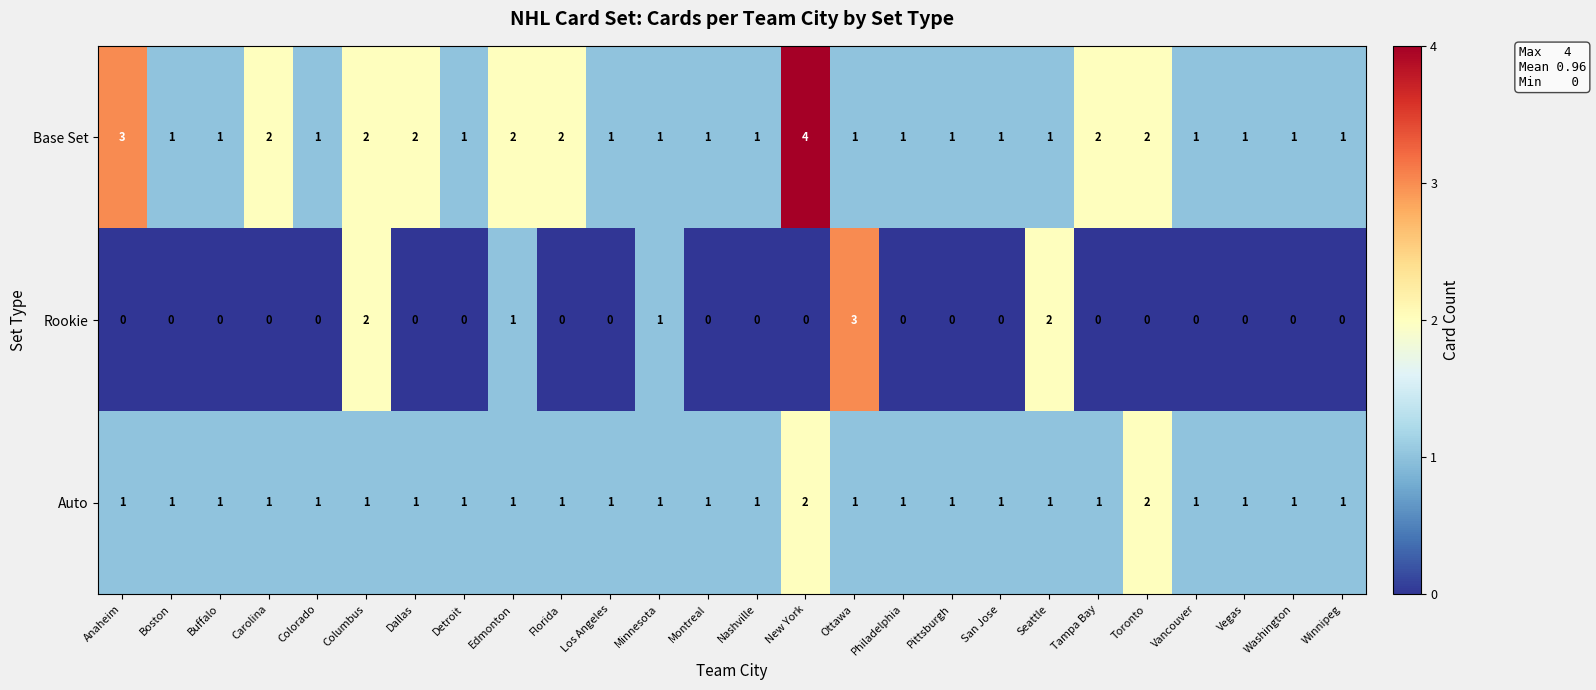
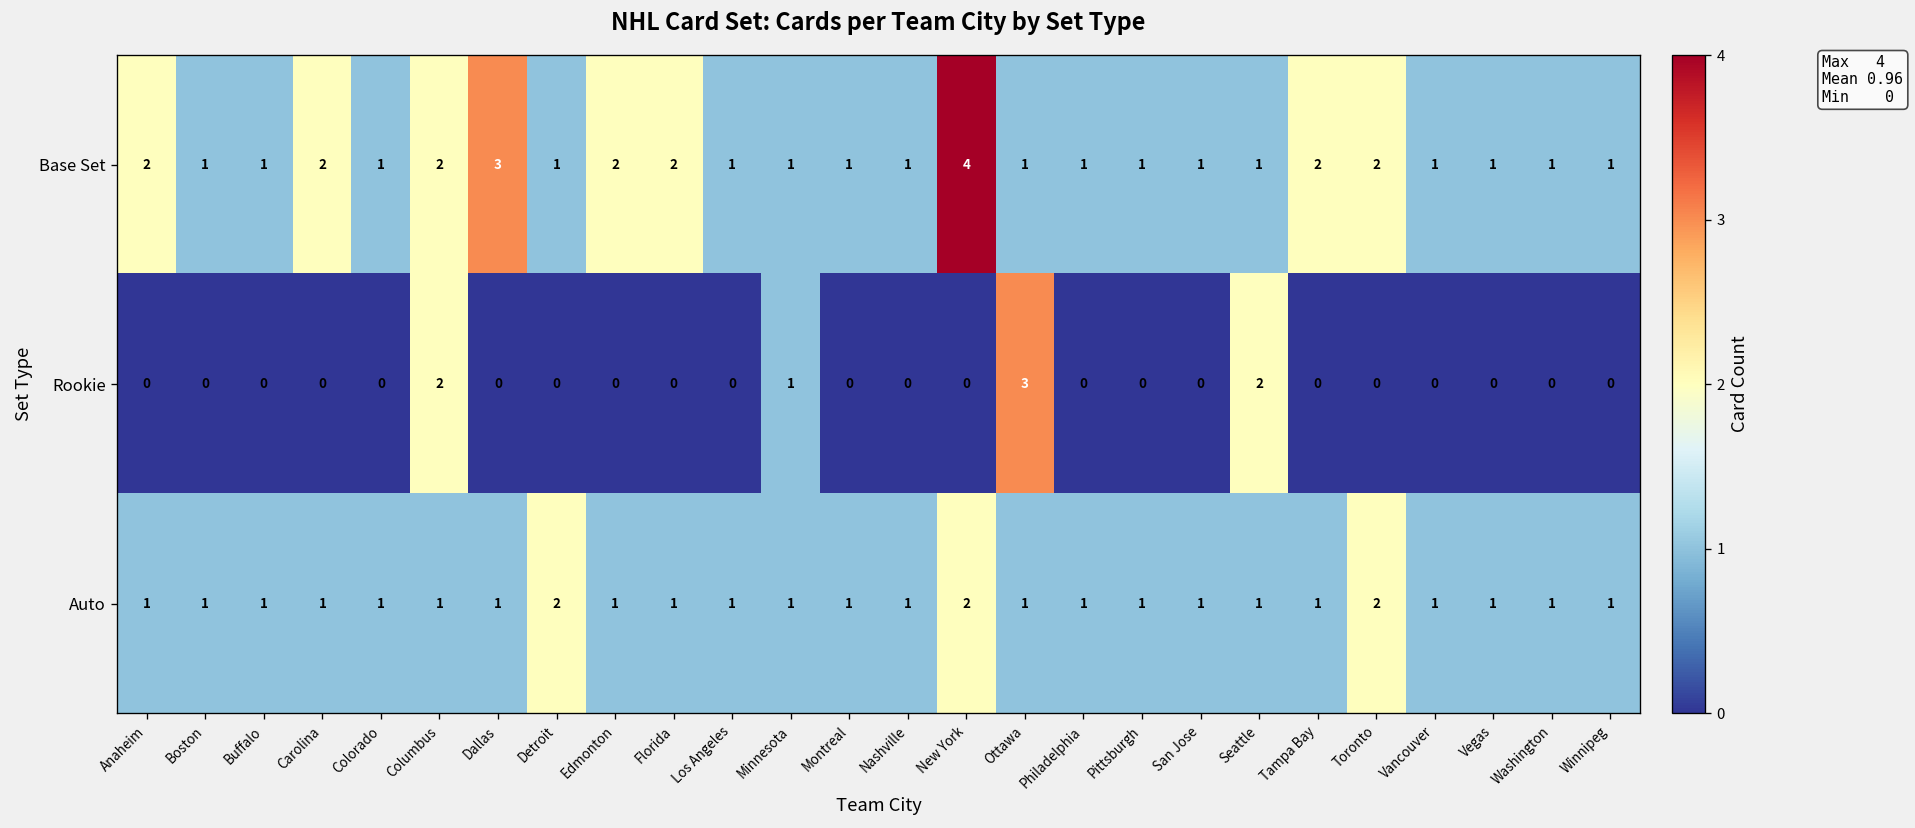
  {
    "Base Set": {
-     "Anaheim": 3,
+     "Anaheim": 2,
      "Boston": 1,
      "Buffalo": 1,
      "Carolina": 2,
      "Colorado": 1,
      "Columbus": 2,
-     "Dallas": 2,
+     "Dallas": 3,
      "Detroit": 1,
      "Edmonton": 2,
      "Florida": 2,
      "Los Angeles": 1,
      "Minnesota": 1,
      "Montreal": 1,
      "Nashville": 1,
      "New York": 4,
      "Ottawa": 1,
      "Philadelphia": 1,
      "Pittsburgh": 1,
      "San Jose": 1,
      "Seattle": 1,
      "Tampa Bay": 2,
      "Toronto": 2,
      "Vancouver": 1,
      "Vegas": 1,
      "Washington": 1,
      "Winnipeg": 1
    },
    "Rookie": {
      "Anaheim": 0,
      "Boston": 0,
      "Buffalo": 0,
      "Carolina": 0,
      "Colorado": 0,
      "Columbus": 2,
      "Dallas": 0,
      "Detroit": 0,
-     "Edmonton": 1,
+     "Edmonton": 0,
      "Florida": 0,
      "Los Angeles": 0,
      "Minnesota": 1,
      "Montreal": 0,
      "Nashville": 0,
      "New York": 0,
      "Ottawa": 3,
      "Philadelphia": 0,
      "Pittsburgh": 0,
      "San Jose": 0,
      "Seattle": 2,
      "Tampa Bay": 0,
      "Toronto": 0,
      "Vancouver": 0,
      "Vegas": 0,
      "Washington": 0,
      "Winnipeg": 0
    },
    "Auto": {
      "Anaheim": 1,
      "Boston": 1,
      "Buffalo": 1,
      "Carolina": 1,
      "Colorado": 1,
      "Columbus": 1,
      "Dallas": 1,
-     "Detroit": 1,
+     "Detroit": 2,
      "Edmonton": 1,
      "Florida": 1,
      "Los Angeles": 1,
      "Minnesota": 1,
      "Montreal": 1,
      "Nashville": 1,
      "New York": 2,
      "Ottawa": 1,
      "Philadelphia": 1,
      "Pittsburgh": 1,
      "San Jose": 1,
      "Seattle": 1,
      "Tampa Bay": 1,
      "Toronto": 2,
      "Vancouver": 1,
      "Vegas": 1,
      "Washington": 1,
      "Winnipeg": 1
    }
  }
